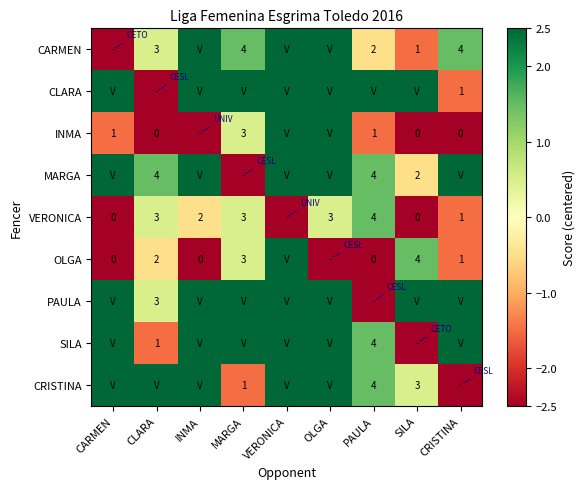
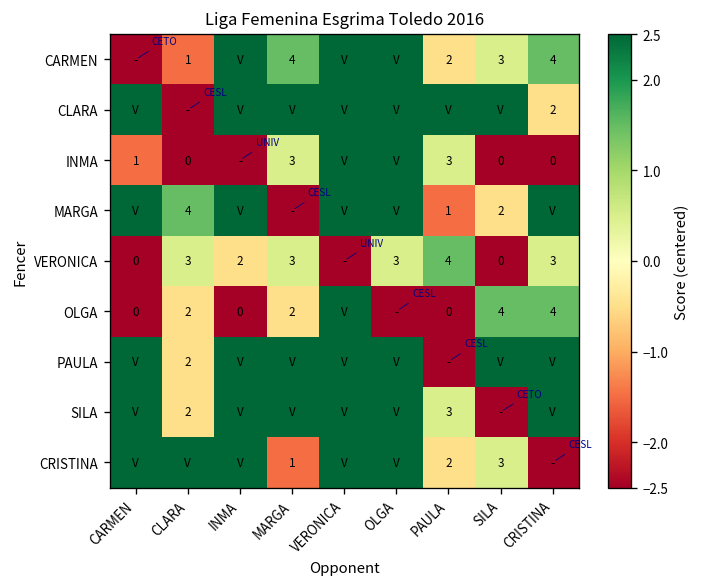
  {
    "CARMEN": {
-     "CLARA": 3,
+     "CLARA": 1,
      "MARGA": 4,
      "PAULA": 2,
-     "SILA": 1,
+     "SILA": 3,
      "CRISTINA": 4
    },
    "CLARA": {
-     "CRISTINA": 1
+     "CRISTINA": 2
    },
    "INMA": {
      "CARMEN": 1,
      "CLARA": 0,
      "MARGA": 3,
-     "PAULA": 1,
+     "PAULA": 3,
      "SILA": 0,
      "CRISTINA": 0
    },
    "MARGA": {
      "CLARA": 4,
-     "PAULA": 4,
+     "PAULA": 1,
      "SILA": 2
    },
    "VERONICA": {
      "CARMEN": 0,
      "CLARA": 3,
      "INMA": 2,
      "MARGA": 3,
      "OLGA": 3,
      "PAULA": 4,
      "SILA": 0,
-     "CRISTINA": 1
+     "CRISTINA": 3
    },
    "OLGA": {
      "CARMEN": 0,
      "CLARA": 2,
      "INMA": 0,
-     "MARGA": 3,
+     "MARGA": 2,
      "PAULA": 0,
      "SILA": 4,
-     "CRISTINA": 1
+     "CRISTINA": 4
    },
    "PAULA": {
-     "CLARA": 3
+     "CLARA": 2
    },
    "SILA": {
-     "CLARA": 1,
-     "PAULA": 4
+     "CLARA": 2,
+     "PAULA": 3
    },
    "CRISTINA": {
      "MARGA": 1,
-     "PAULA": 4,
+     "PAULA": 2,
      "SILA": 3
    }
  }
